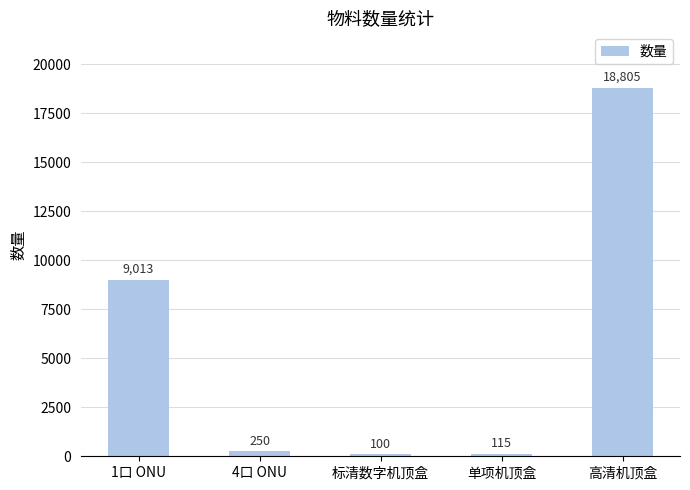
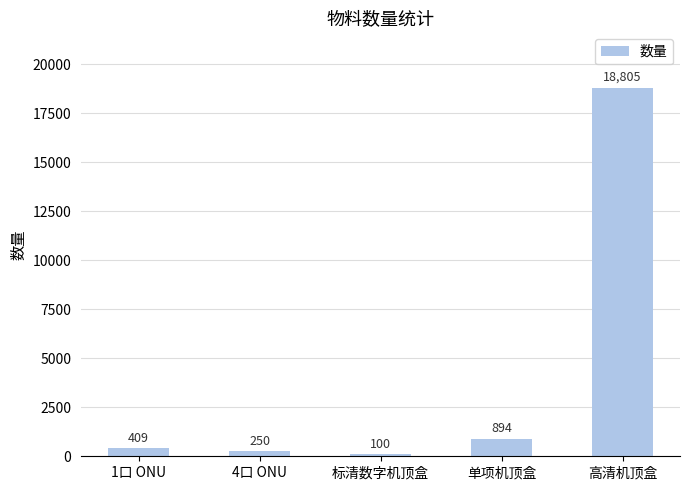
  {
-   "1口 ONU": "9,013",
+   "1口 ONU": "409",
    "4口 ONU": "250",
    "标清数字机顶盒": "100",
-   "单项机顶盒": "115",
+   "单项机顶盒": "894",
    "高清机顶盒": "18,805"
  }
